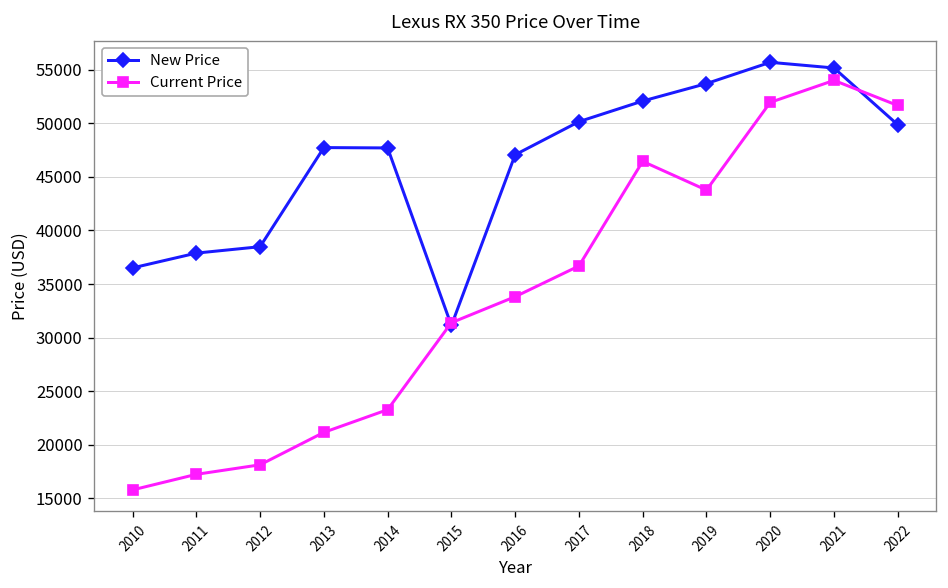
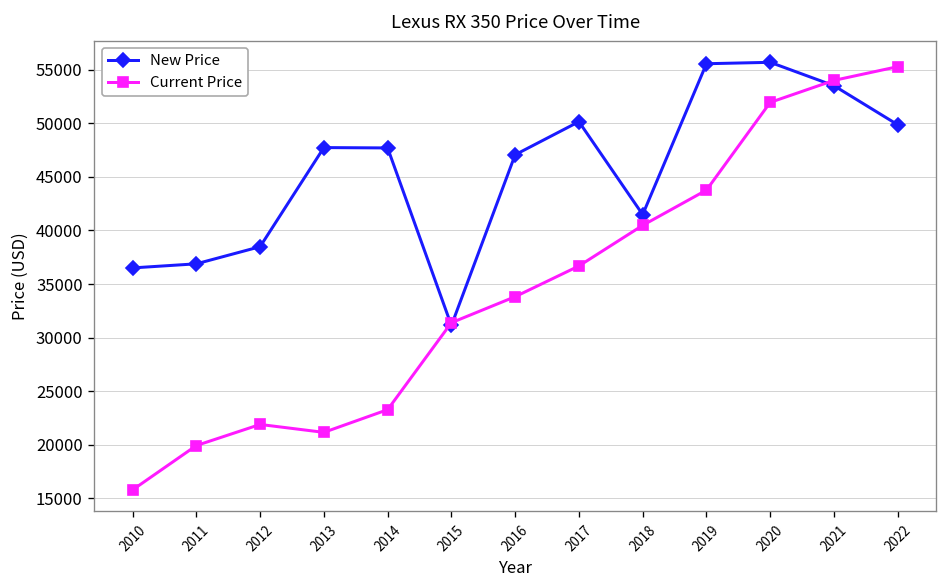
  {
    "New Price": {
      "2010": 37000,
-     "2011": 38000,
+     "2011": 37000,
      "2012": 38000,
      "2013": 48000,
      "2014": 48000,
      "2016": 47000,
      "2017": 50000,
-     "2018": 52000,
-     "2019": 54000,
+     "2018": 41000,
+     "2019": 56000,
      "2020": 56000,
-     "2021": 55000,
+     "2021": 54000,
      "2022": 50000
    },
    "Current Price": {
      "2010": 16000,
-     "2011": 17000,
-     "2012": 18000,
+     "2011": 20000,
+     "2012": 22000,
      "2013": 21000,
      "2014": 23000,
      "2016": 34000,
      "2017": 37000,
-     "2018": 46000,
+     "2018": 40000,
      "2019": 44000,
      "2020": 52000,
      "2021": 54000,
-     "2022": 52000
+     "2022": 55000
    }
  }
